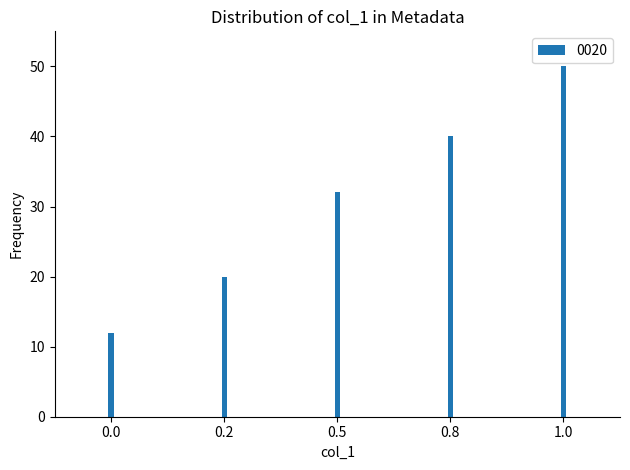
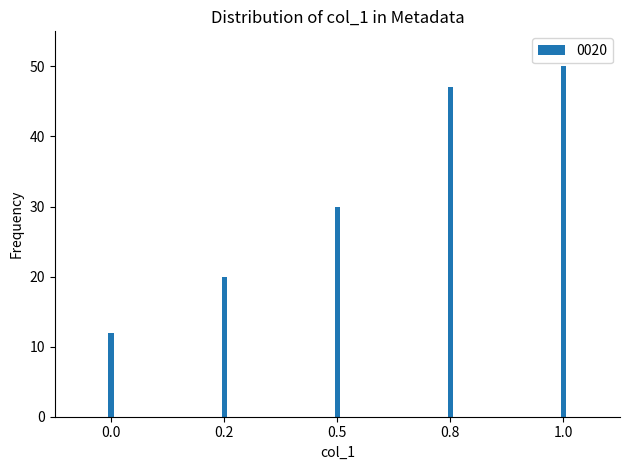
  {
    "0.0": 12,
    "0.2": 20,
-   "0.5": 32,
-   "0.8": 40,
+   "0.5": 30,
+   "0.8": 47,
    "1.0": 50
  }
